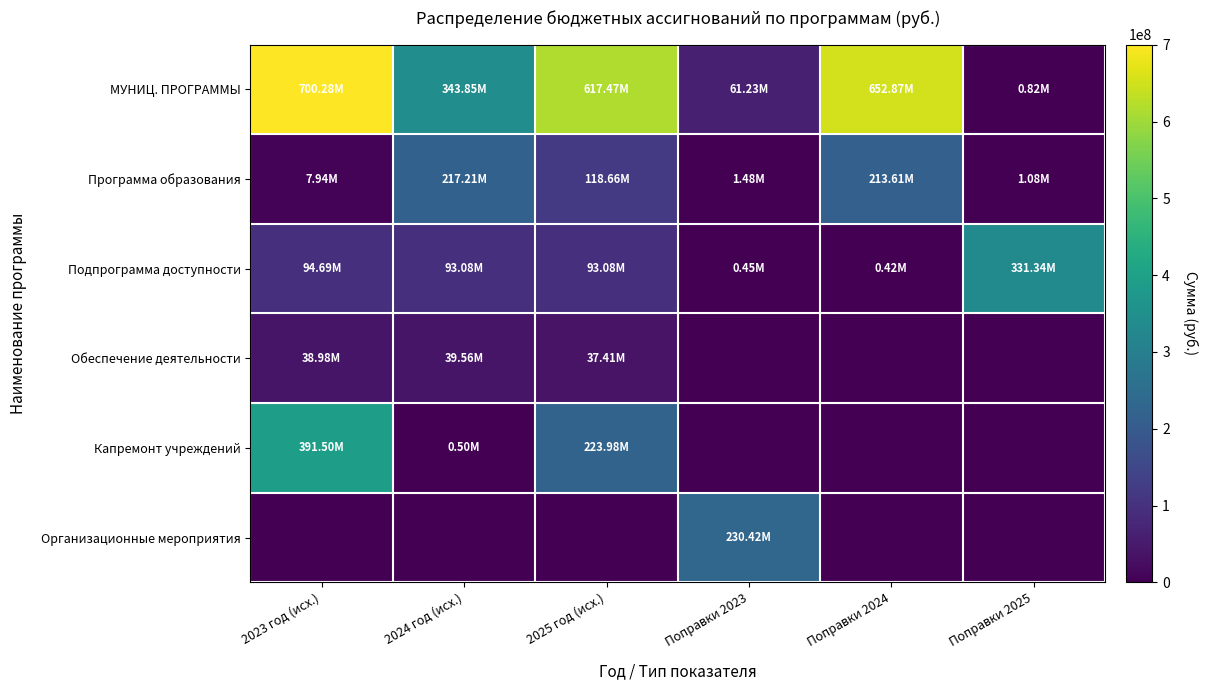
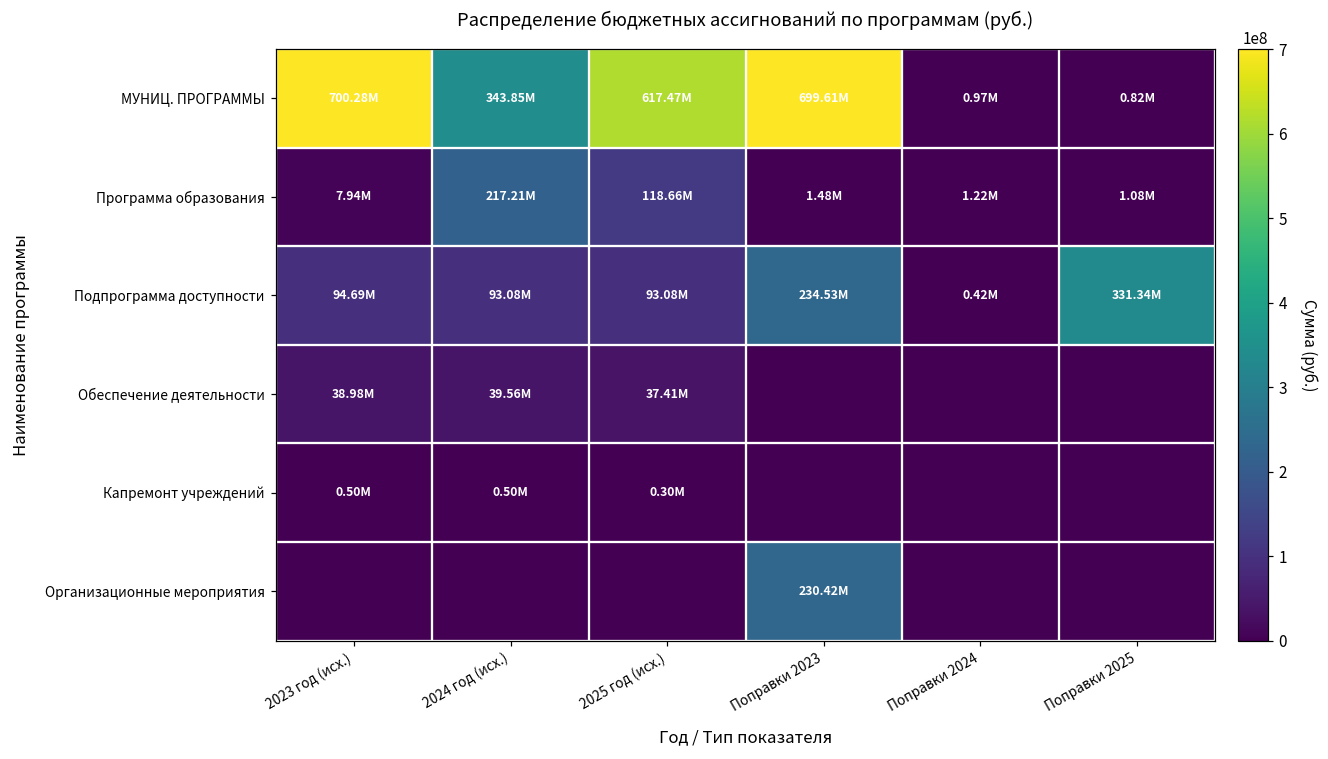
  {
    "МУНИЦ. ПРОГРАММЫ": {
      "2023 год (исх.)": "700.28M",
      "2024 год (исх.)": "343.85M",
      "2025 год (исх.)": "617.47M",
-     "Поправки 2023": "61.23M",
-     "Поправки 2024": "652.87M",
+     "Поправки 2023": "699.61M",
+     "Поправки 2024": "0.97M",
      "Поправки 2025": "0.82M"
    },
    "Программа образования": {
      "2023 год (исх.)": "7.94M",
      "2024 год (исх.)": "217.21M",
      "2025 год (исх.)": "118.66M",
      "Поправки 2023": "1.48M",
-     "Поправки 2024": "213.61M",
+     "Поправки 2024": "1.22M",
      "Поправки 2025": "1.08M"
    },
    "Подпрограмма доступности": {
      "2023 год (исх.)": "94.69M",
      "2024 год (исх.)": "93.08M",
      "2025 год (исх.)": "93.08M",
-     "Поправки 2023": "0.45M",
+     "Поправки 2023": "234.53M",
      "Поправки 2024": "0.42M",
      "Поправки 2025": "331.34M"
    },
    "Обеспечение деятельности": {
      "2023 год (исх.)": "38.98M",
      "2024 год (исх.)": "39.56M",
      "2025 год (исх.)": "37.41M"
    },
    "Капремонт учреждений": {
-     "2023 год (исх.)": "391.50M",
+     "2023 год (исх.)": "0.50M",
      "2024 год (исх.)": "0.50M",
-     "2025 год (исх.)": "223.98M"
+     "2025 год (исх.)": "0.30M"
    },
    "Организационные мероприятия": {
      "Поправки 2023": "230.42M"
    }
  }
